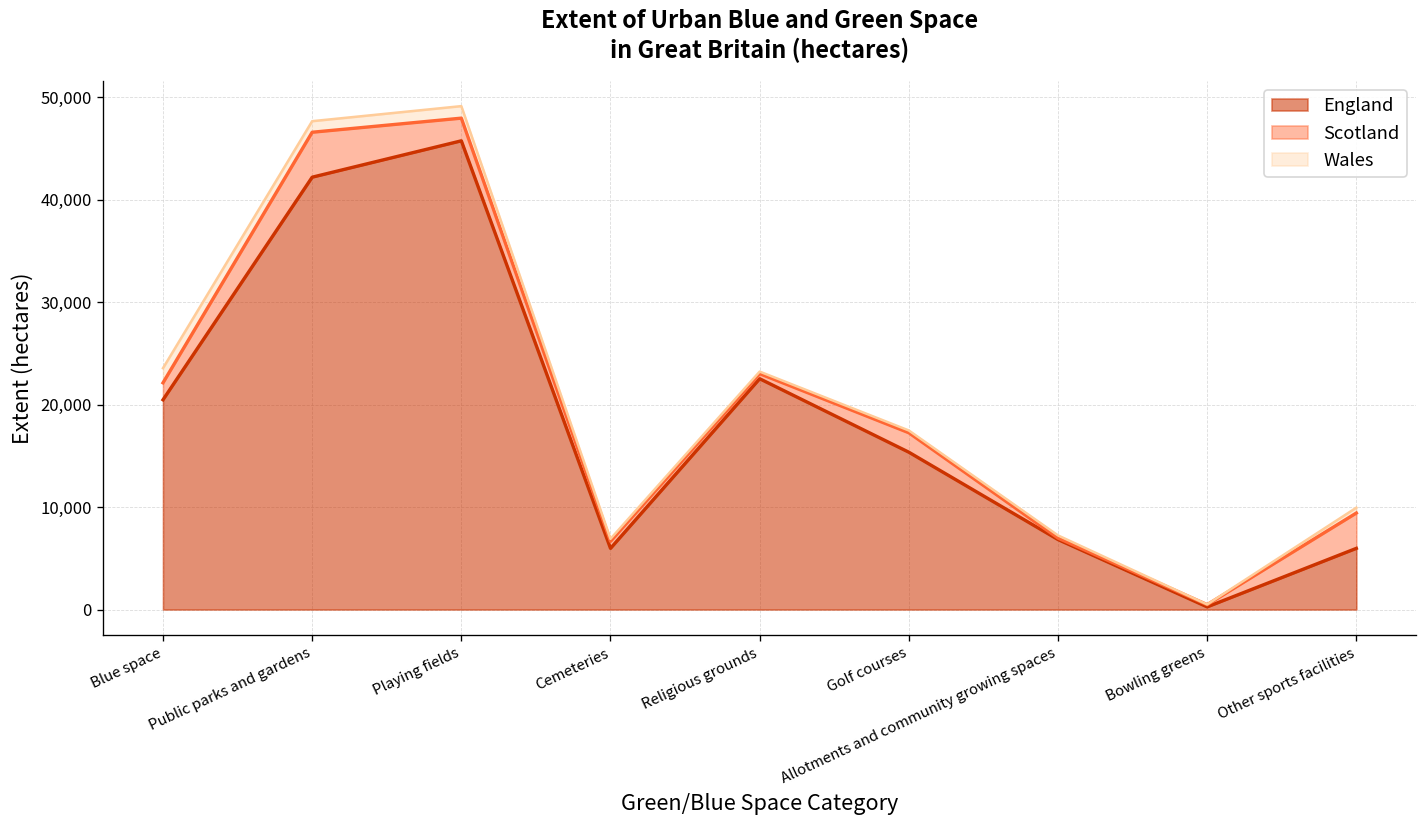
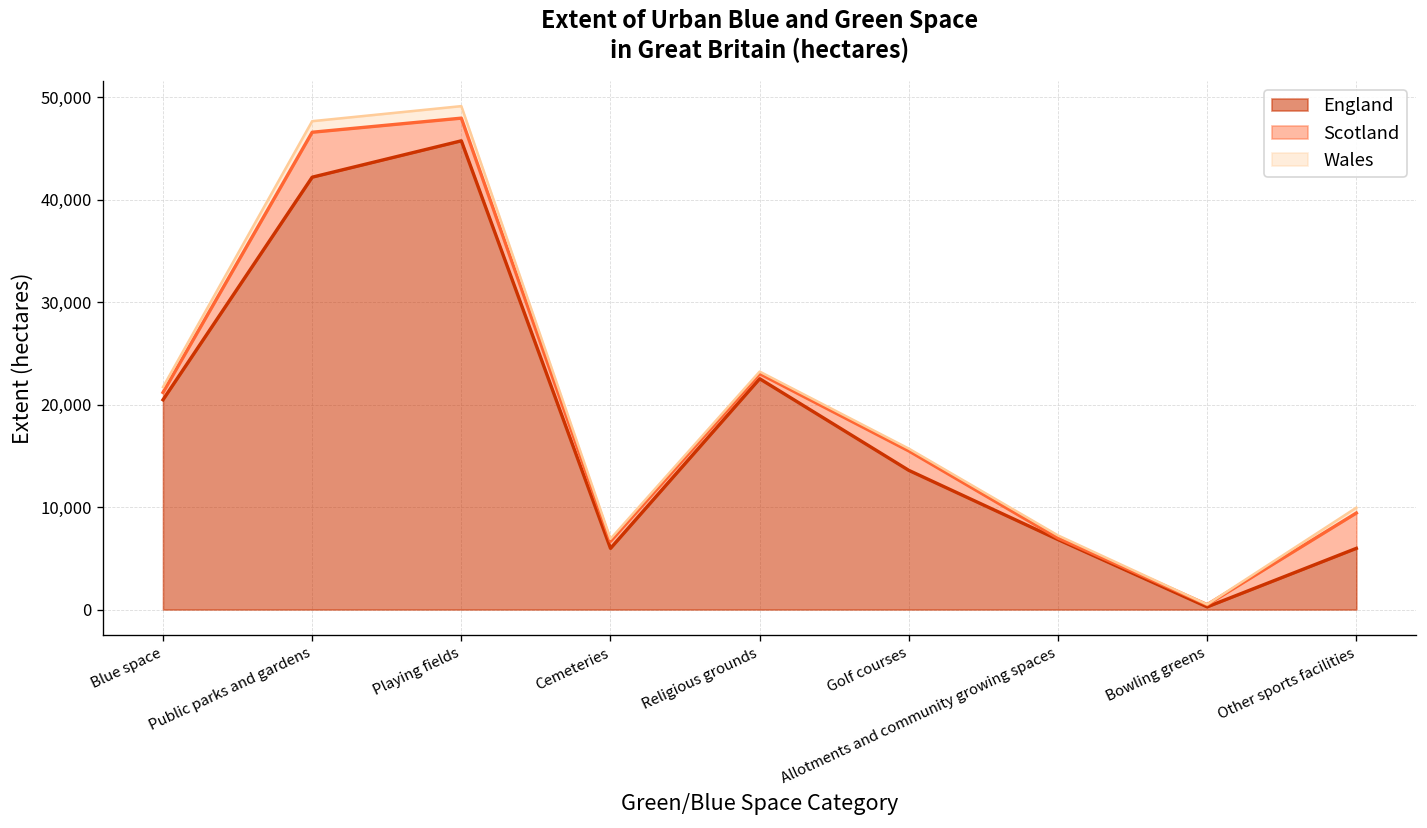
  {
    "England": {
      "Blue space": "20,000",
      "Public parks and gardens": "42,000",
      "Playing fields": "46,000",
      "Cemeteries": "6,000",
      "Religious grounds": "23,000",
-     "Golf courses": "15,000",
+     "Golf courses": "14,000",
      "Other sports facilities": "6,000"
    },
    "Scotland": {
-     "Blue space": "2,000",
+     "Blue space": "1,000",
      "Public parks and gardens": "4,000",
      "Playing fields": "2,000",
      "Other sports facilities": "3,000"
    },
    "Wales": {
-     "Blue space": "1,400",
+     "Blue space": "500",
      "Public parks and gardens": "1,000",
      "Playing fields": "1,000",
      "Other sports facilities": "1,000"
    }
  }
